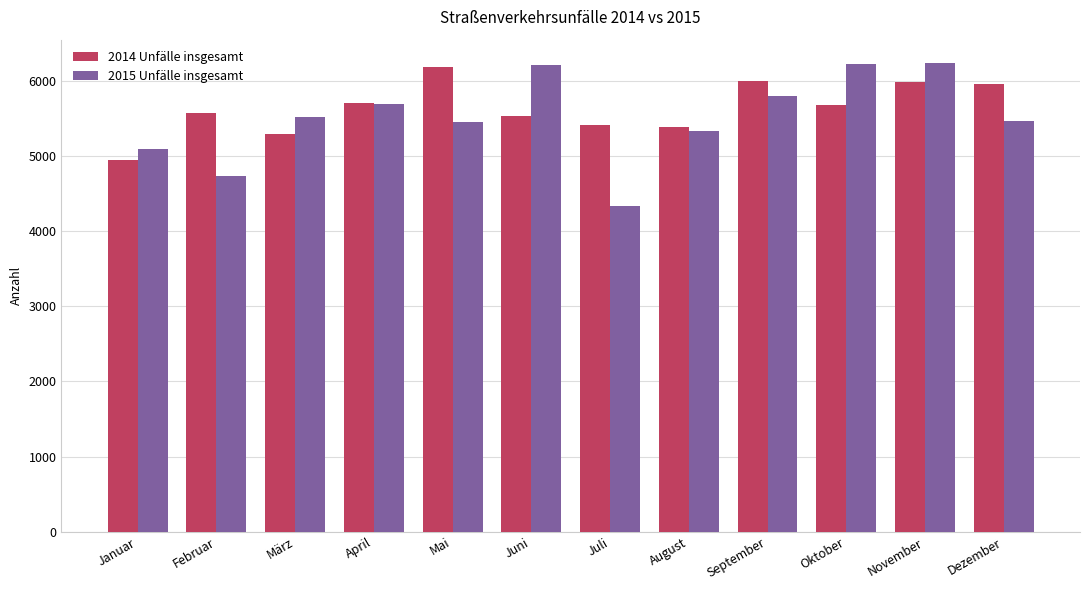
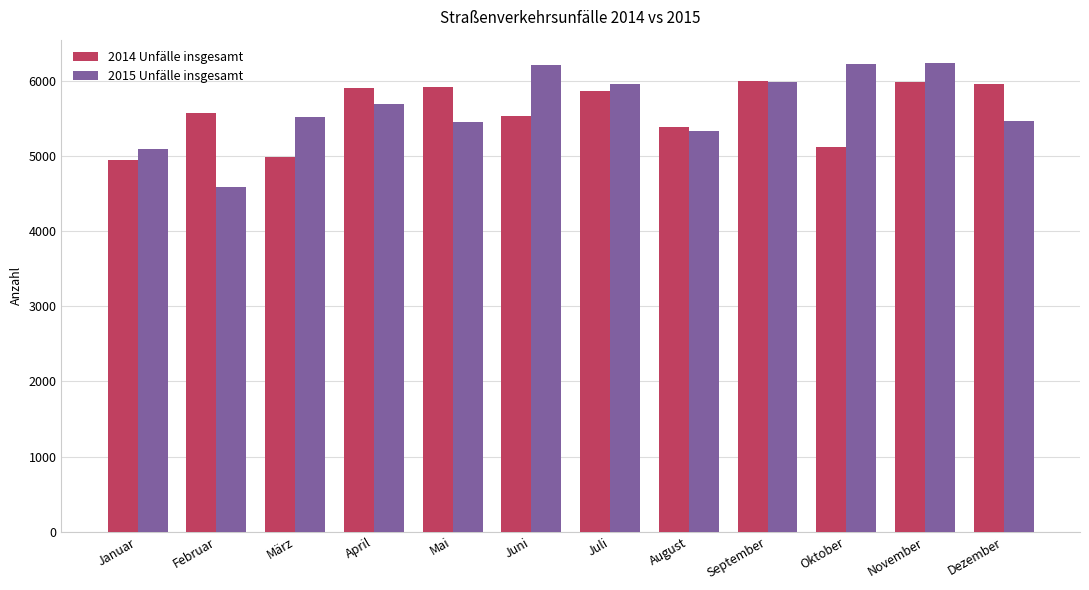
  {
    "2014 Unfälle insgesamt": {
      "Januar": 4900,
      "Februar": 5600,
-     "März": 5300,
-     "April": 5700,
-     "Mai": 6200,
+     "März": 5000,
+     "April": 5900,
+     "Mai": 5900,
      "Juni": 5500,
-     "Juli": 5400,
+     "Juli": 5900,
      "August": 5400,
      "September": 6000,
-     "Oktober": 5700,
+     "Oktober": 5100,
      "November": 6000,
      "Dezember": 6000
    },
    "2015 Unfälle insgesamt": {
      "Januar": 5100,
-     "Februar": 4700,
+     "Februar": 4600,
      "März": 5500,
      "April": 5700,
      "Mai": 5500,
      "Juni": 6200,
-     "Juli": 4300,
+     "Juli": 6000,
      "August": 5300,
-     "September": 5800,
+     "September": 6000,
      "Oktober": 6200,
      "November": 6200,
      "Dezember": 5500
    }
  }
